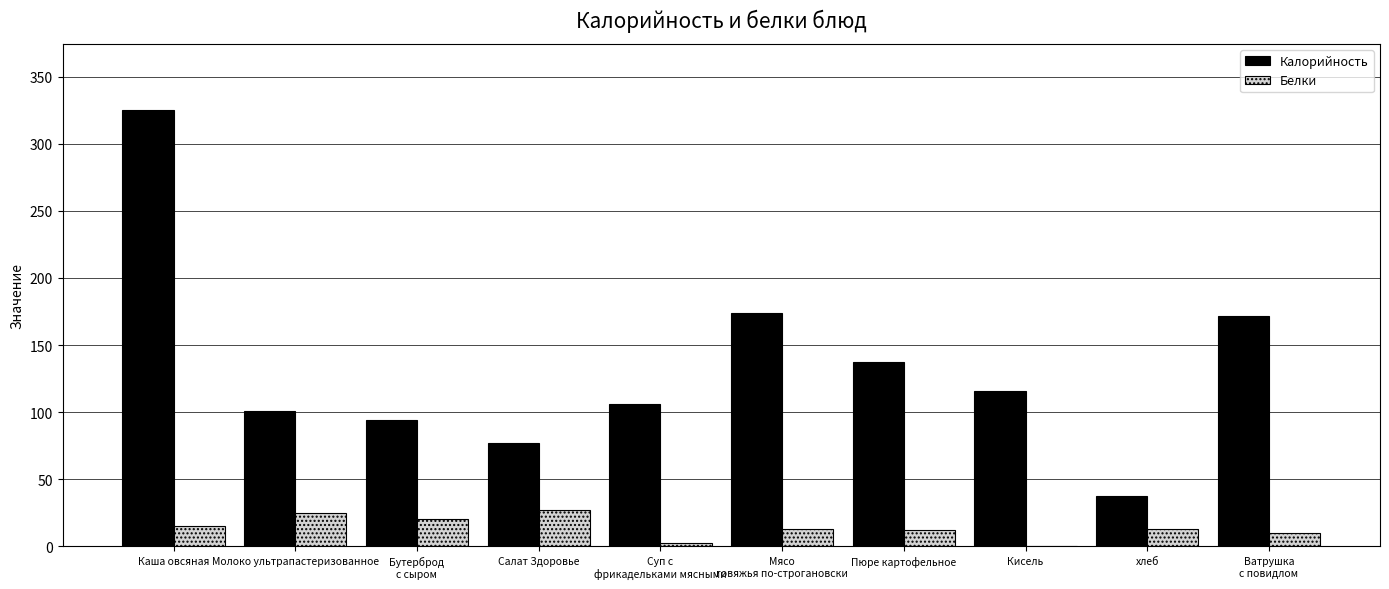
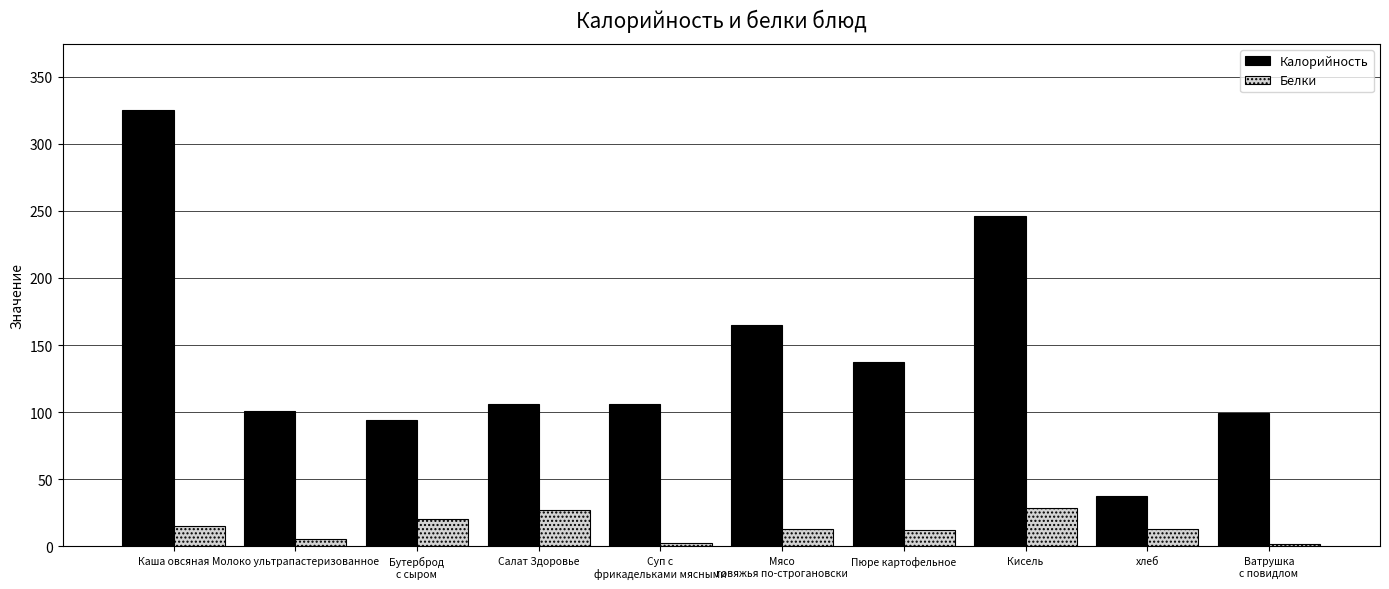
  {
    "Калорийность": {
      "Каша овсяная": 325,
      "Молоко ультрапастеризованное": 101,
      "Бутерброд с сыром": 94,
-     "Салат Здоровье": 77,
+     "Салат Здоровье": 106,
      "Суп с фрикадельками мясными": 106,
-     "Мясо говяжья по-строгановски": 174,
+     "Мясо говяжья по-строгановски": 165,
      "Пюре картофельное": 137,
-     "Кисель": 116,
+     "Кисель": 246,
      "хлеб": 37,
-     "Ватрушка с повидлом": 172
+     "Ватрушка с повидлом": 100
    },
    "Белки": {
      "Каша овсяная": 15,
-     "Молоко ультрапастеризованное": 25,
+     "Молоко ультрапастеризованное": 6,
      "Бутерброд с сыром": 20,
      "Салат Здоровье": 27,
      "Суп с фрикадельками мясными": 2,
      "Мясо говяжья по-строгановски": 13,
      "Пюре картофельное": 12,
-     "Кисель": 0,
+     "Кисель": 29,
      "хлеб": 13,
-     "Ватрушка с повидлом": 10
+     "Ватрушка с повидлом": 2
    }
  }
